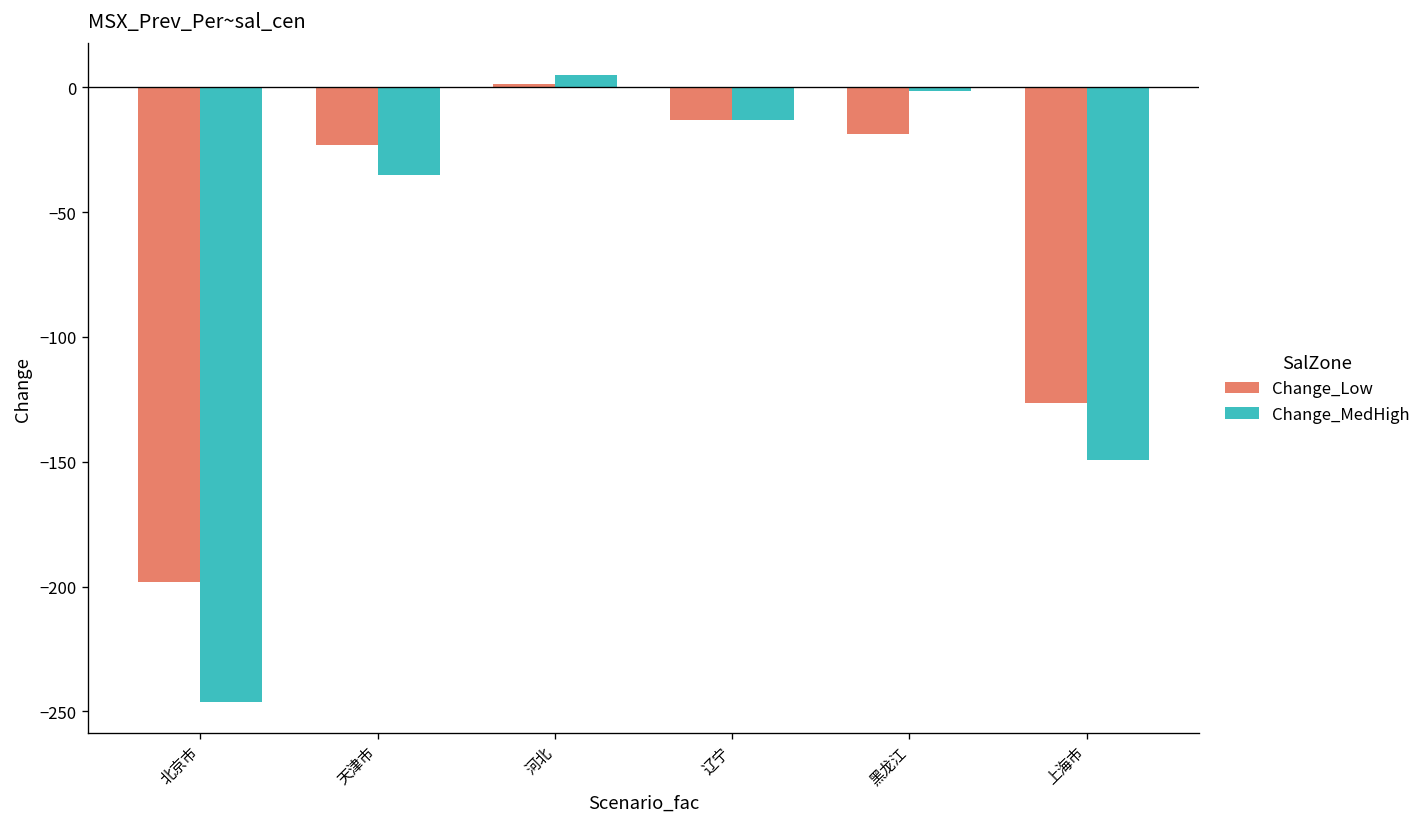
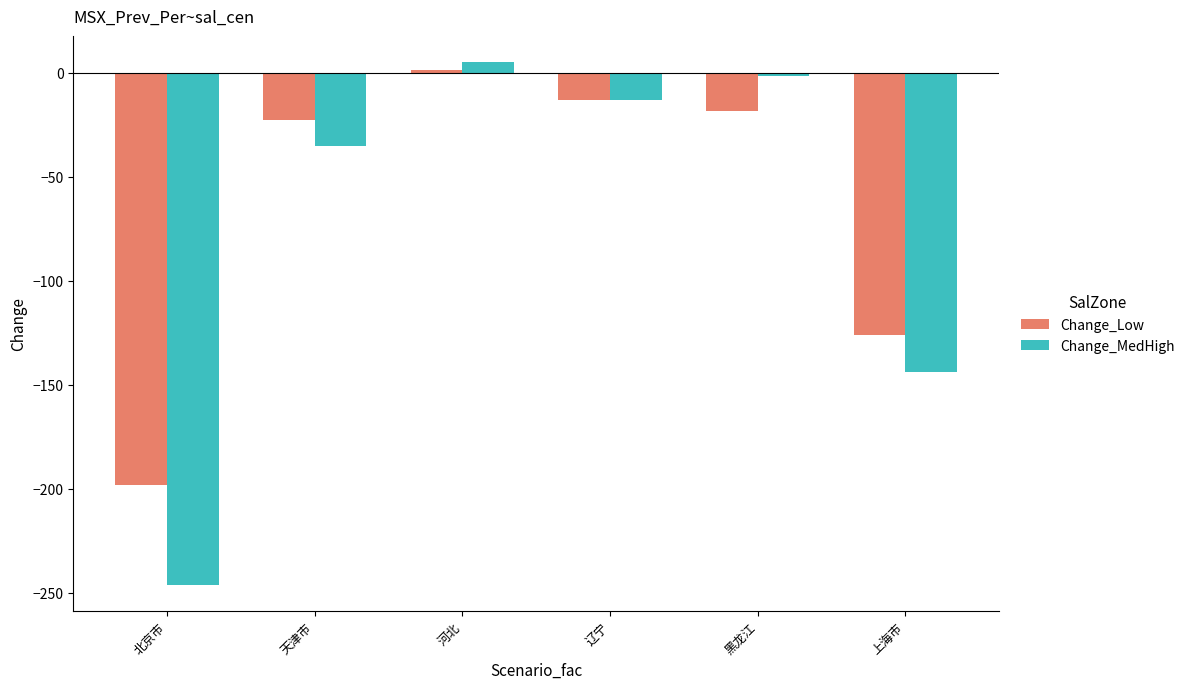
  {
    "Change_Low": {
      "北京市": -198,
      "天津市": -23,
      "河北": 1,
      "辽宁": -13,
      "黑龙江": -19,
      "上海市": -126
    },
    "Change_MedHigh": {
      "北京市": -246,
      "天津市": -35,
      "河北": 5,
      "辽宁": -13,
      "黑龙江": -2,
-     "上海市": -149
+     "上海市": -144
    }
  }
